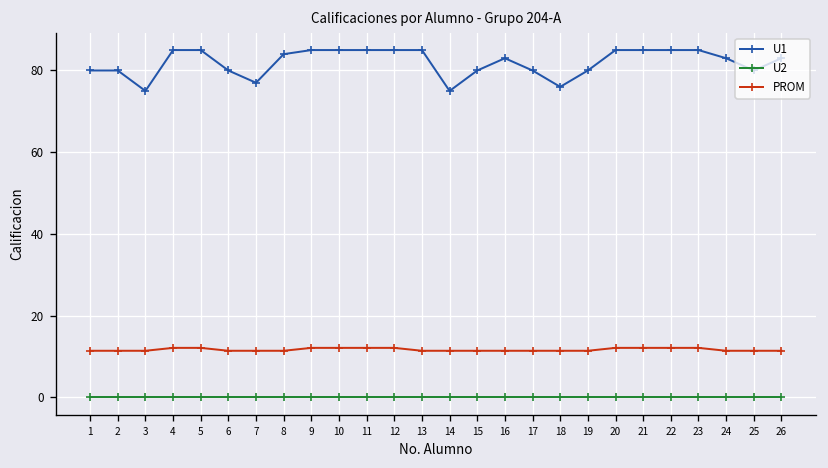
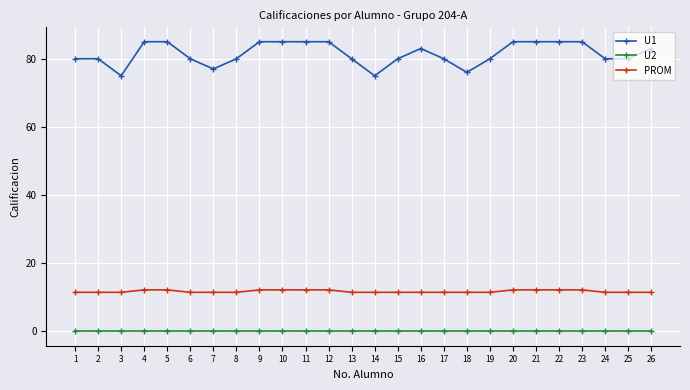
  {
    "U1": {
      "1": 80,
      "2": 80,
      "3": 75,
      "4": 85,
      "5": 85,
      "6": 80,
      "7": 77,
-     "8": 84,
+     "8": 80,
      "9": 85,
      "10": 85,
      "11": 85,
      "12": 85,
-     "13": 85,
+     "13": 80,
      "14": 75,
      "15": 80,
      "16": 83,
      "17": 80,
      "18": 76,
      "19": 80,
      "20": 85,
      "21": 85,
      "22": 85,
      "23": 85,
-     "24": 83
+     "24": 80
    },
    "U2": {
      "1": 0,
      "2": 0,
      "3": 0,
      "4": 0,
      "5": 0,
      "6": 0,
      "7": 0,
      "8": 0,
      "9": 0,
      "10": 0,
      "11": 0,
      "12": 0,
      "13": 0,
      "14": 0,
      "15": 0,
      "16": 0,
      "17": 0,
      "18": 0,
      "19": 0,
      "20": 0,
      "21": 0,
      "22": 0,
      "23": 0,
      "24": 0,
      "25": 0,
      "26": 0
    },
    "PROM": {
      "1": 11,
      "2": 11,
      "3": 11,
      "4": 12,
      "5": 12,
      "6": 11,
      "7": 11,
      "8": 11,
      "9": 12,
      "10": 12,
      "11": 12,
      "12": 12,
      "13": 11,
      "14": 11,
      "15": 11,
      "16": 11,
      "17": 11,
      "18": 11,
      "19": 11,
      "20": 12,
      "21": 12,
      "22": 12,
      "23": 12,
      "24": 11,
      "25": 11,
      "26": 11
    }
  }
